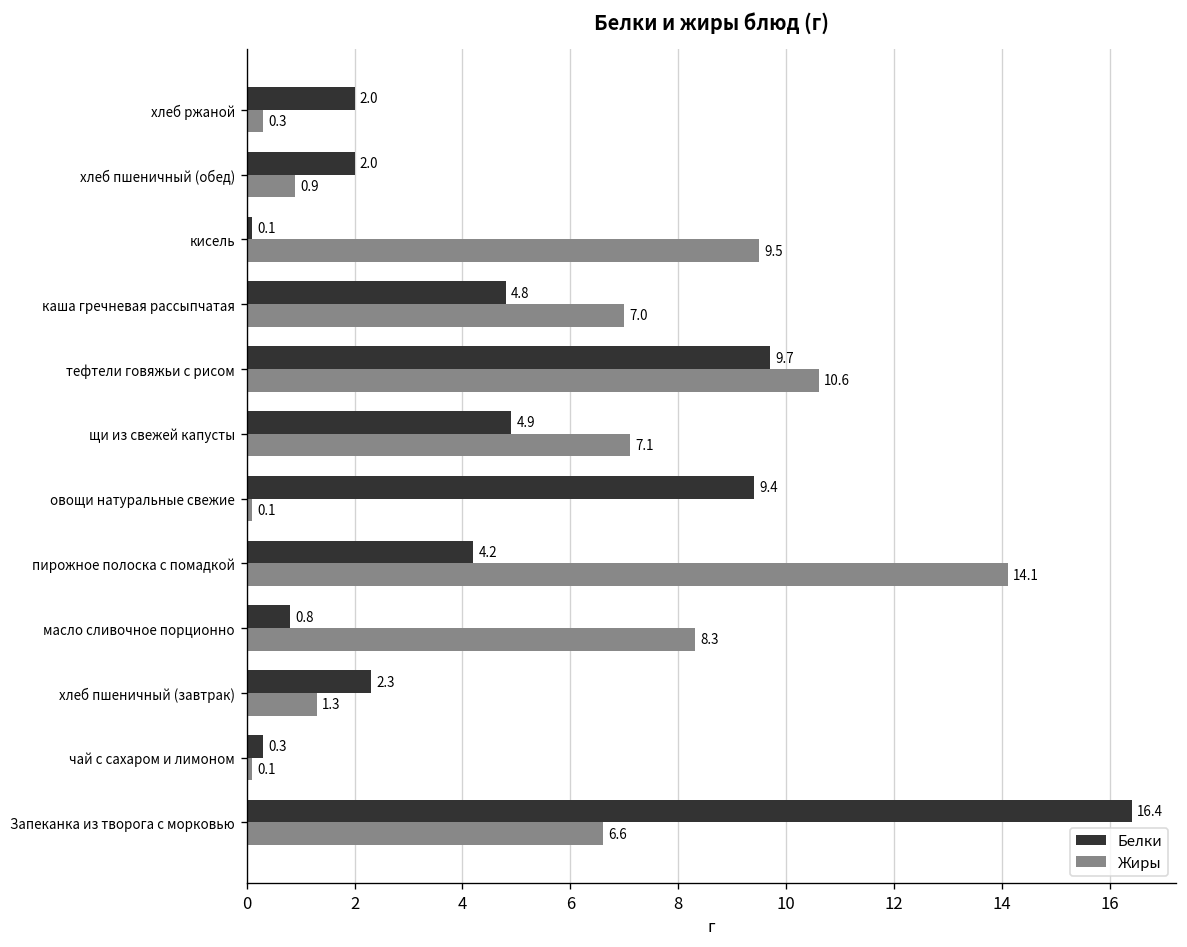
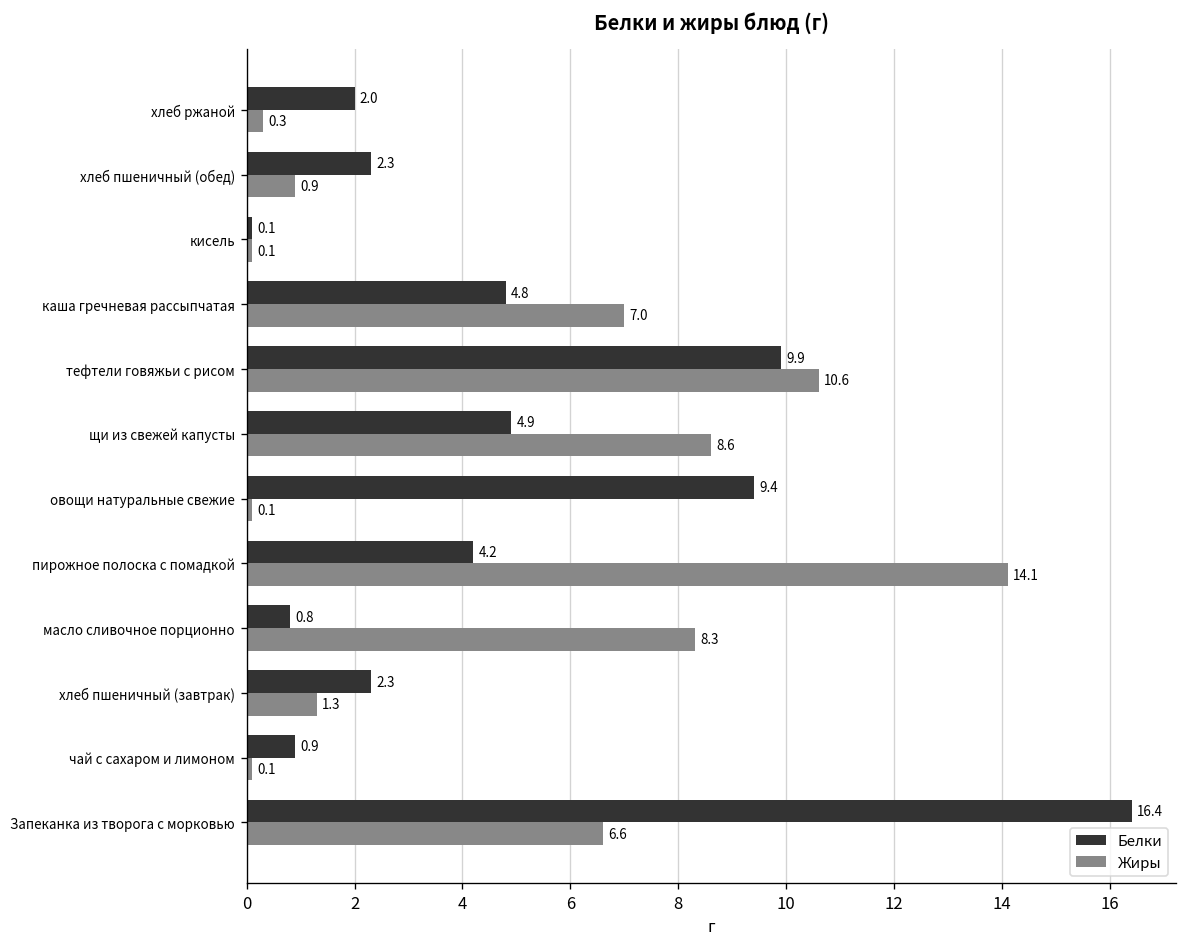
  {
    "Белки": {
      "хлеб ржаной": 2.0,
-     "хлеб пшеничный (обед)": 2.0,
+     "хлеб пшеничный (обед)": 2.3,
      "кисель": 0.1,
      "каша гречневая рассыпчатая": 4.8,
-     "тефтели говяжьи с рисом": 9.7,
+     "тефтели говяжьи с рисом": 9.9,
      "щи из свежей капусты": 4.9,
      "овощи натуральные свежие": 9.4,
      "пирожное полоска с помадкой": 4.2,
      "масло сливочное порционно": 0.8,
      "хлеб пшеничный (завтрак)": 2.3,
-     "чай с сахаром и лимоном": 0.3,
+     "чай с сахаром и лимоном": 0.9,
      "Запеканка из творога с морковью": 16.4
    },
    "Жиры": {
      "хлеб ржаной": 0.3,
      "хлеб пшеничный (обед)": 0.9,
-     "кисель": 9.5,
+     "кисель": 0.1,
      "каша гречневая рассыпчатая": 7.0,
      "тефтели говяжьи с рисом": 10.6,
-     "щи из свежей капусты": 7.1,
+     "щи из свежей капусты": 8.6,
      "овощи натуральные свежие": 0.1,
      "пирожное полоска с помадкой": 14.1,
      "масло сливочное порционно": 8.3,
      "хлеб пшеничный (завтрак)": 1.3,
      "чай с сахаром и лимоном": 0.1,
      "Запеканка из творога с морковью": 6.6
    }
  }
